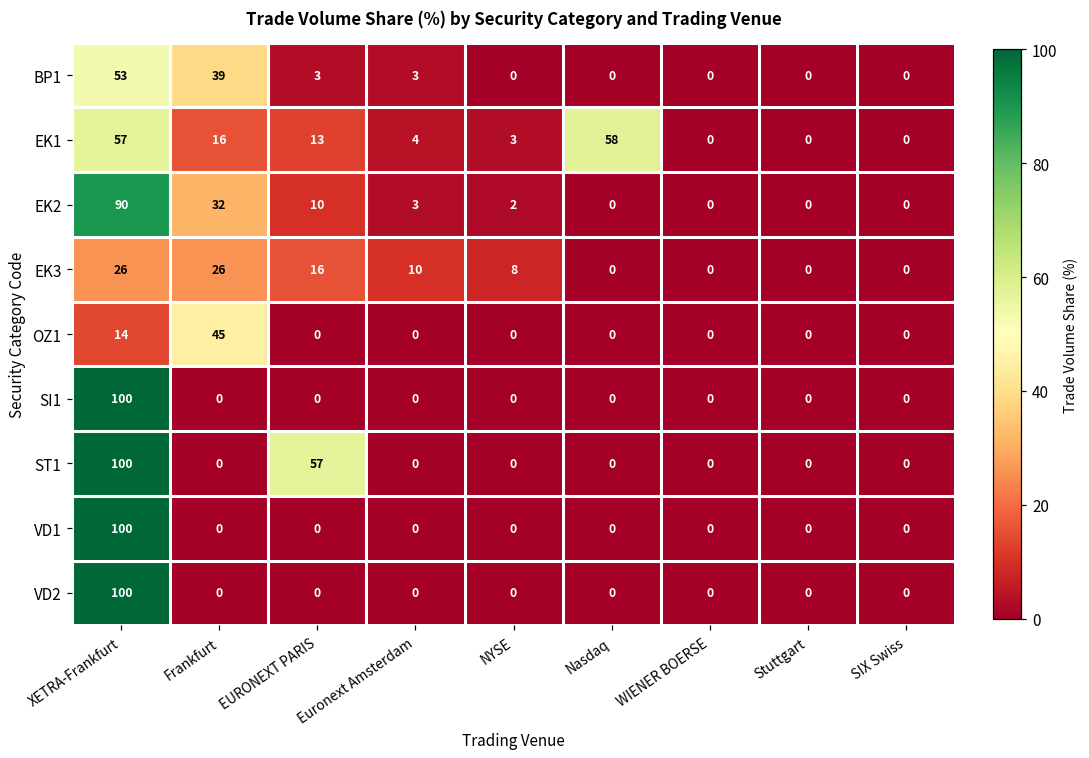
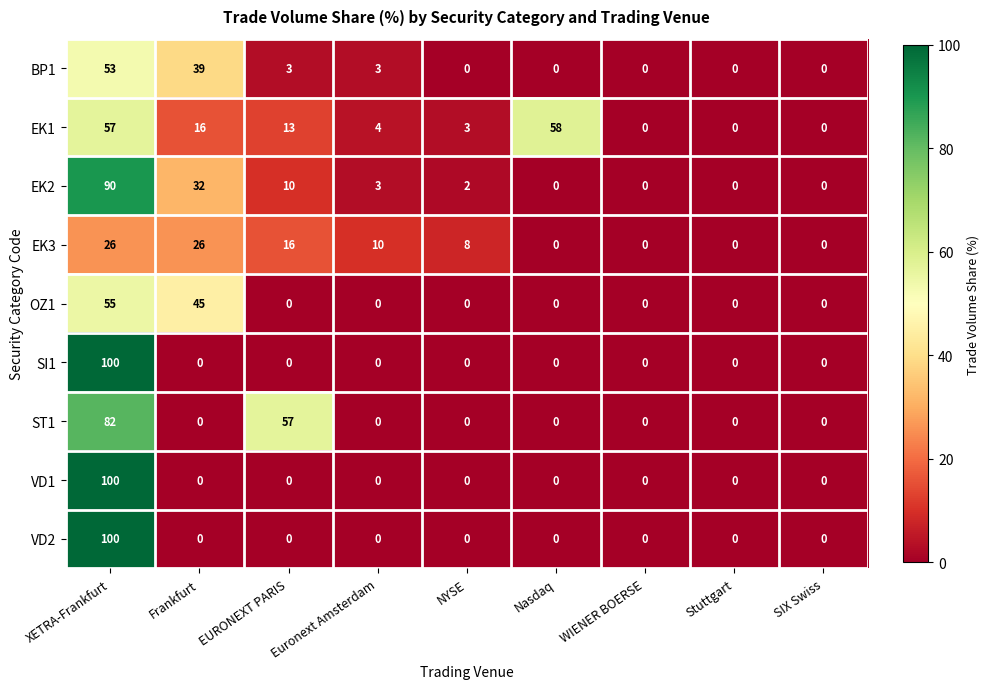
  {
    "BP1": {
      "XETRA-Frankfurt": 53,
      "Frankfurt": 39,
      "EURONEXT PARIS": 3,
      "Euronext Amsterdam": 3,
      "NYSE": 0,
      "Nasdaq": 0,
      "WIENER BOERSE": 0,
      "Stuttgart": 0,
      "SIX Swiss": 0
    },
    "EK1": {
      "XETRA-Frankfurt": 57,
      "Frankfurt": 16,
      "EURONEXT PARIS": 13,
      "Euronext Amsterdam": 4,
      "NYSE": 3,
      "Nasdaq": 58,
      "WIENER BOERSE": 0,
      "Stuttgart": 0,
      "SIX Swiss": 0
    },
    "EK2": {
      "XETRA-Frankfurt": 90,
      "Frankfurt": 32,
      "EURONEXT PARIS": 10,
      "Euronext Amsterdam": 3,
      "NYSE": 2,
      "Nasdaq": 0,
      "WIENER BOERSE": 0,
      "Stuttgart": 0,
      "SIX Swiss": 0
    },
    "EK3": {
      "XETRA-Frankfurt": 26,
      "Frankfurt": 26,
      "EURONEXT PARIS": 16,
      "Euronext Amsterdam": 10,
      "NYSE": 8,
      "Nasdaq": 0,
      "WIENER BOERSE": 0,
      "Stuttgart": 0,
      "SIX Swiss": 0
    },
    "OZ1": {
-     "XETRA-Frankfurt": 14,
+     "XETRA-Frankfurt": 55,
      "Frankfurt": 45,
      "EURONEXT PARIS": 0,
      "Euronext Amsterdam": 0,
      "NYSE": 0,
      "Nasdaq": 0,
      "WIENER BOERSE": 0,
      "Stuttgart": 0,
      "SIX Swiss": 0
    },
    "SI1": {
      "XETRA-Frankfurt": 100,
      "Frankfurt": 0,
      "EURONEXT PARIS": 0,
      "Euronext Amsterdam": 0,
      "NYSE": 0,
      "Nasdaq": 0,
      "WIENER BOERSE": 0,
      "Stuttgart": 0,
      "SIX Swiss": 0
    },
    "ST1": {
-     "XETRA-Frankfurt": 100,
+     "XETRA-Frankfurt": 82,
      "Frankfurt": 0,
      "EURONEXT PARIS": 57,
      "Euronext Amsterdam": 0,
      "NYSE": 0,
      "Nasdaq": 0,
      "WIENER BOERSE": 0,
      "Stuttgart": 0,
      "SIX Swiss": 0
    },
    "VD1": {
      "XETRA-Frankfurt": 100,
      "Frankfurt": 0,
      "EURONEXT PARIS": 0,
      "Euronext Amsterdam": 0,
      "NYSE": 0,
      "Nasdaq": 0,
      "WIENER BOERSE": 0,
      "Stuttgart": 0,
      "SIX Swiss": 0
    },
    "VD2": {
      "XETRA-Frankfurt": 100,
      "Frankfurt": 0,
      "EURONEXT PARIS": 0,
      "Euronext Amsterdam": 0,
      "NYSE": 0,
      "Nasdaq": 0,
      "WIENER BOERSE": 0,
      "Stuttgart": 0,
      "SIX Swiss": 0
    }
  }
